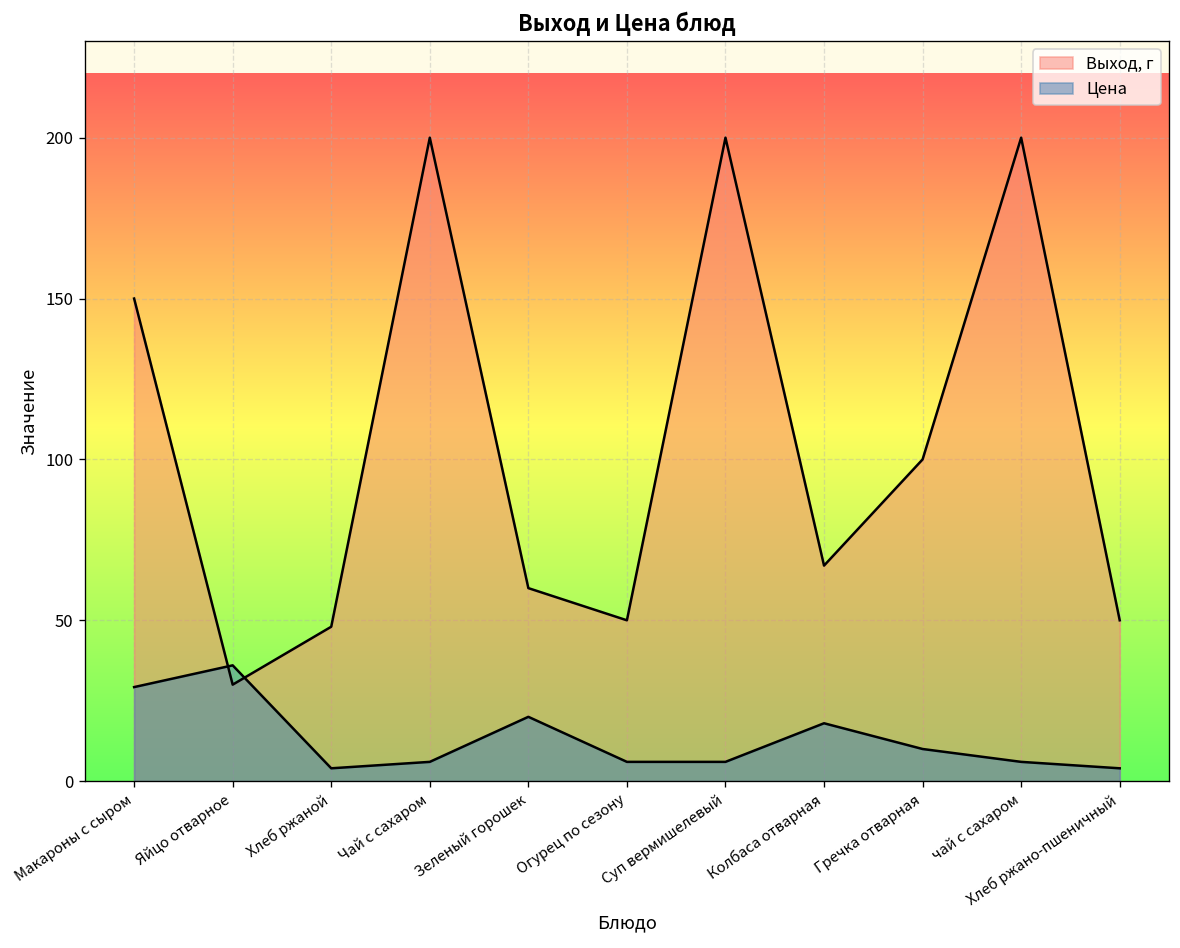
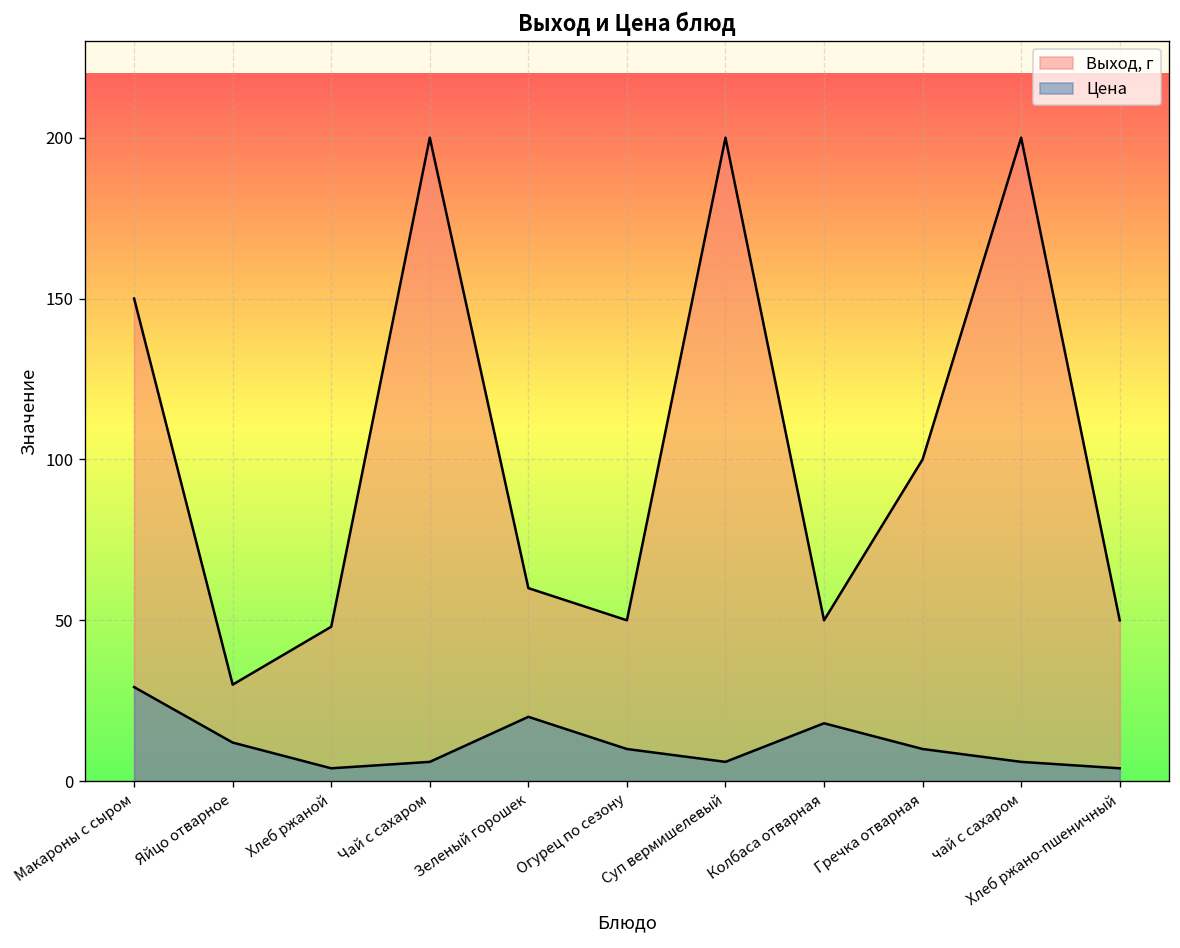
  {
    "Выход, г": {
      "Макароны с сыром": 150,
      "Яйцо отварное": 30,
      "Хлеб ржаной": 48,
      "Чай с сахаром": 200,
      "Зеленый горошек": 60,
      "Огурец по сезону": 50,
      "Суп вермишелевый": 200,
-     "Колбаса отварная": 67,
+     "Колбаса отварная": 50,
      "Гречка отварная": 100,
      "чай с сахаром": 200,
      "Хлеб ржано-пшеничный": 50
    },
    "Цена": {
      "Макароны с сыром": 29,
-     "Яйцо отварное": 36,
+     "Яйцо отварное": 12,
      "Хлеб ржаной": 4,
      "Чай с сахаром": 6,
      "Зеленый горошек": 20,
-     "Огурец по сезону": 6,
+     "Огурец по сезону": 10,
      "Суп вермишелевый": 6,
      "Колбаса отварная": 18,
      "Гречка отварная": 10,
      "чай с сахаром": 6,
      "Хлеб ржано-пшеничный": 4
    }
  }
